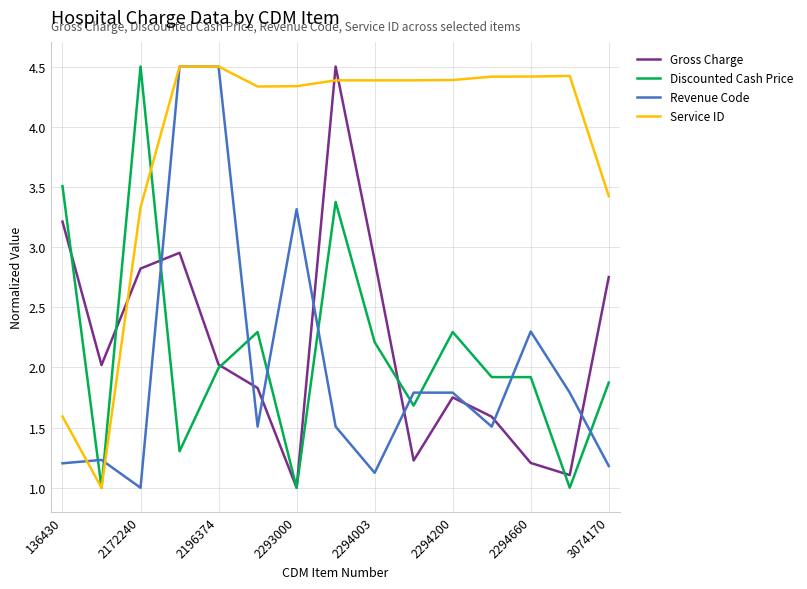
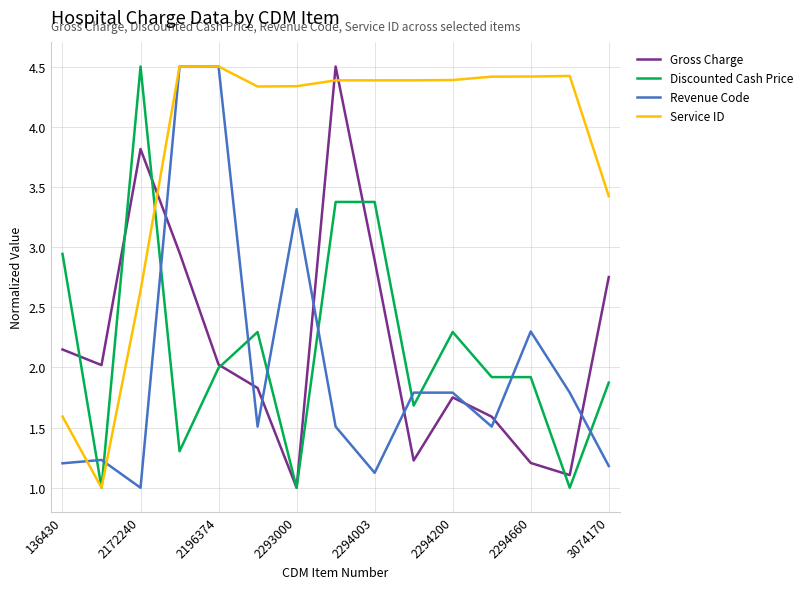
  {
    "Gross Charge": {
-     "136430": 3.21,
-     "2172240": 2.82,
+     "136430": 2.15,
+     "2172240": 3.81,
      "2196374": 2.02,
      "2294003": 2.89,
      "2294200": 1.75,
      "2294660": 1.21,
      "3074170": 2.75
    },
    "Discounted Cash Price": {
-     "136430": 3.51,
+     "136430": 2.94,
      "2172240": 4.50,
      "2196374": 2.00,
-     "2294003": 2.21,
+     "2294003": 3.37,
      "2294200": 2.29,
      "2294660": 1.92,
      "3074170": 1.87
    },
    "Revenue Code": {
      "136430": 1.20,
      "2172240": 1.00,
      "2293000": 3.31,
      "2294003": 1.12,
      "2294200": 1.79,
      "2294660": 2.30,
      "3074170": 1.18
    },
    "Service ID": {
      "136430": 1.59,
-     "2172240": 3.33,
+     "2172240": 2.64,
      "2293000": 4.34,
      "2294003": 4.38,
      "2294200": 4.39,
      "2294660": 4.42,
      "3074170": 3.42
    }
  }
